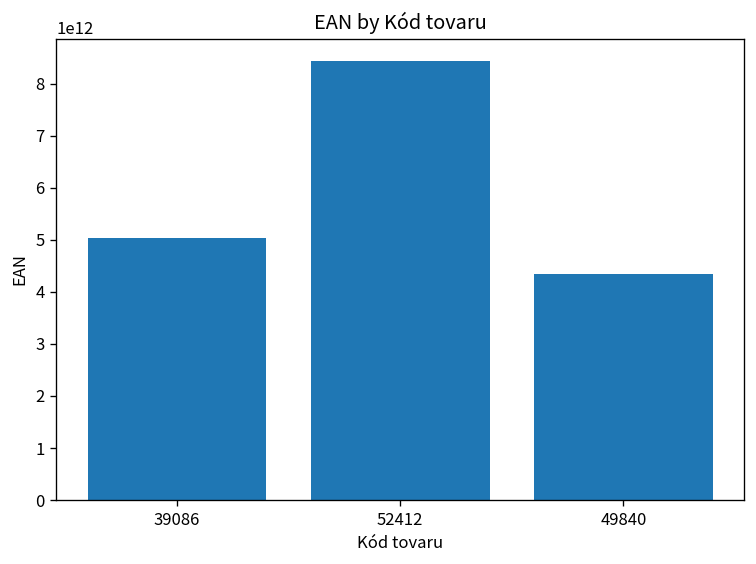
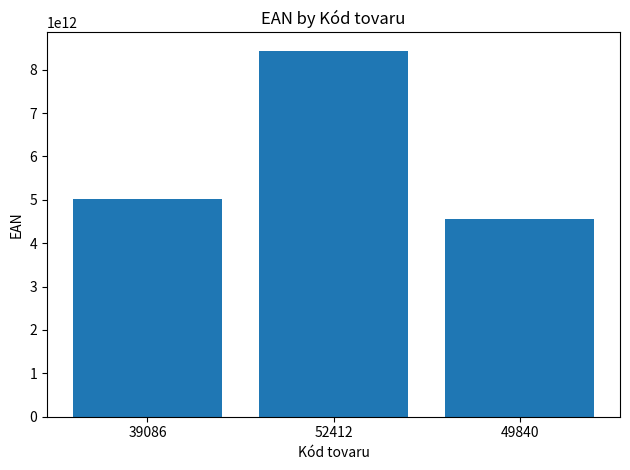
  {
    "39086": 5000000000000,
    "52412": 8400000000000,
-   "49840": 4300000000000
+   "49840": 4600000000000
  }
